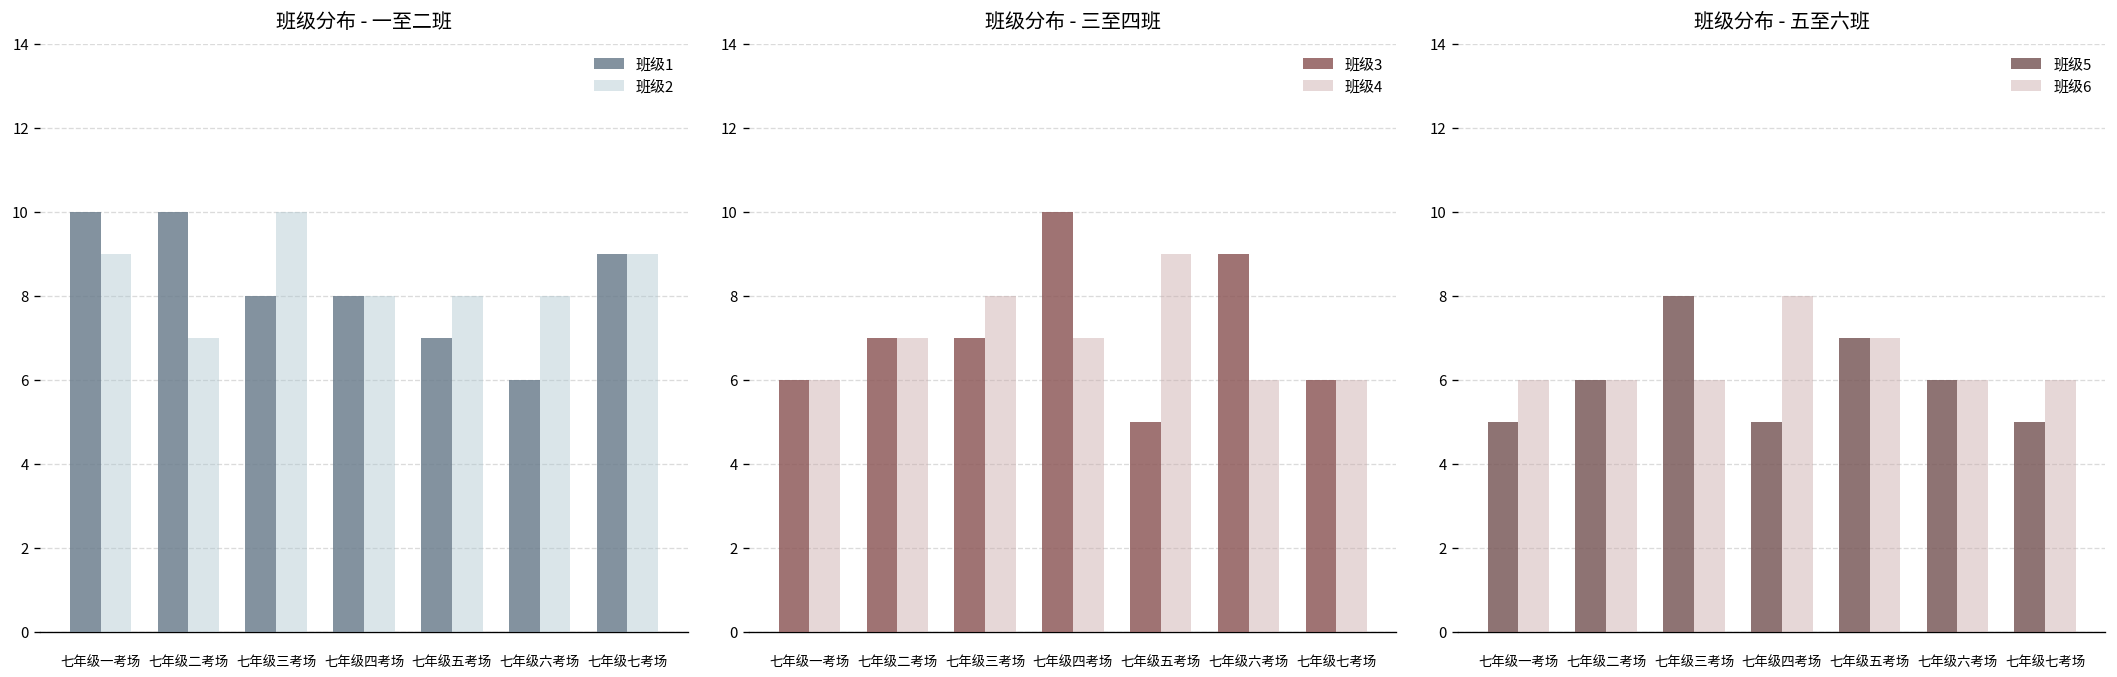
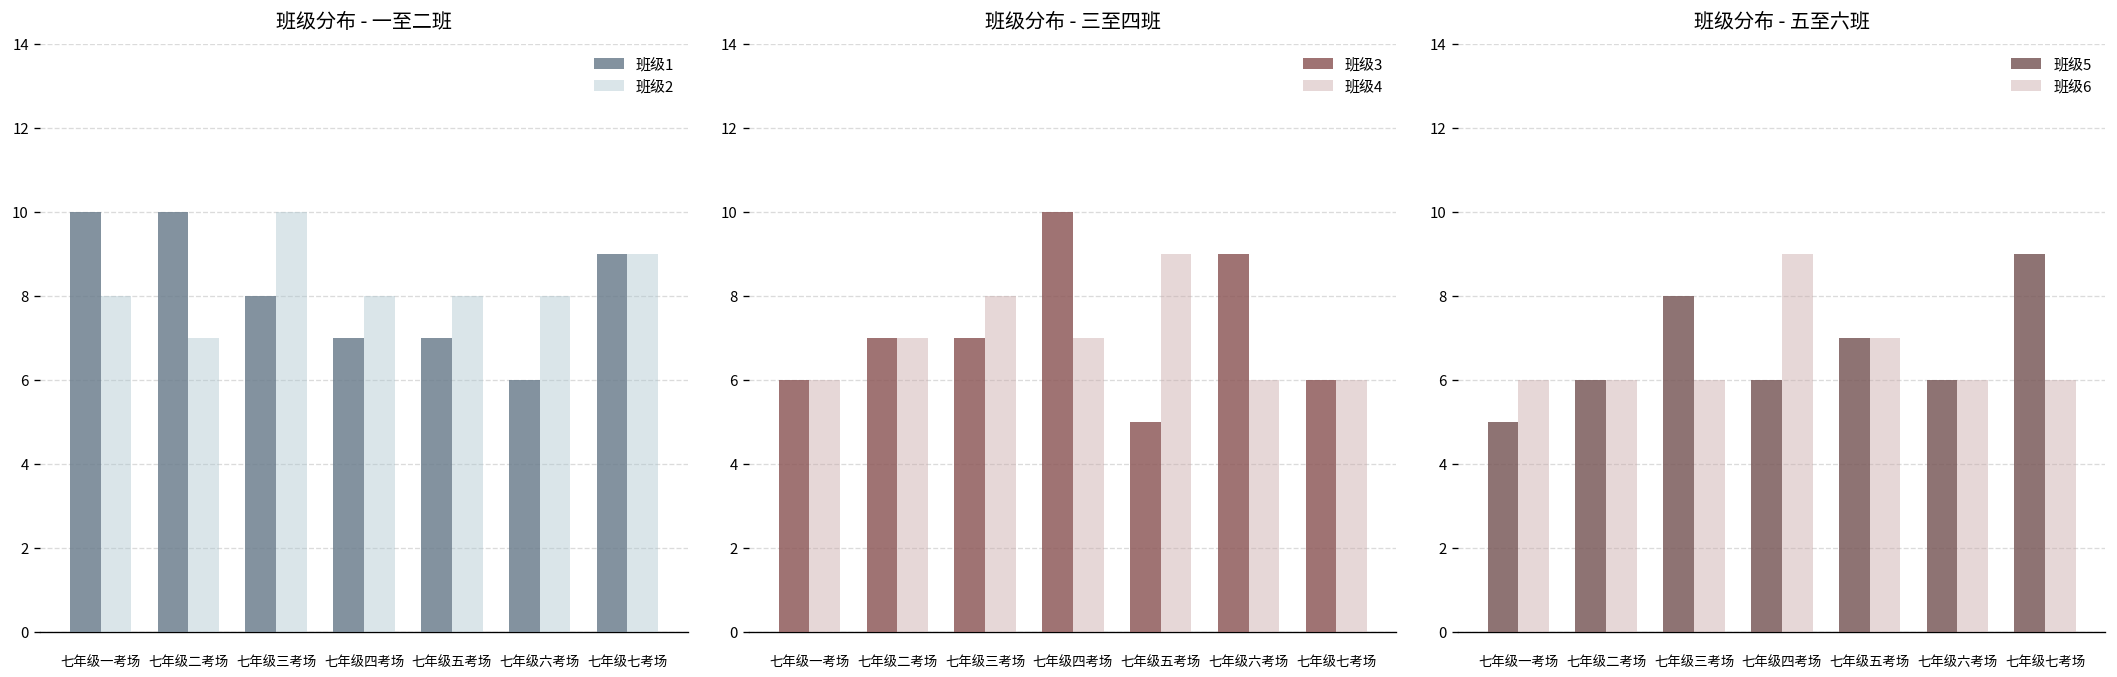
  {
    "班级分布 - 一至二班": {
      "班级1": {
        "七年级一考场": 10,
        "七年级二考场": 10,
        "七年级三考场": 8,
-       "七年级四考场": 8,
+       "七年级四考场": 7,
        "七年级五考场": 7,
        "七年级六考场": 6,
        "七年级七考场": 9
      },
      "班级2": {
-       "七年级一考场": 9,
+       "七年级一考场": 8,
        "七年级二考场": 7,
        "七年级三考场": 10,
        "七年级四考场": 8,
        "七年级五考场": 8,
        "七年级六考场": 8,
        "七年级七考场": 9
      }
    },
    "班级分布 - 三至四班": {
      "班级3": {
        "七年级一考场": 6.0,
        "七年级二考场": 7.0,
        "七年级三考场": 7.0,
        "七年级四考场": 10.0,
        "七年级五考场": 5.0,
        "七年级六考场": 9.0,
        "七年级七考场": 6.0
      },
      "班级4": {
        "七年级一考场": 6.0,
        "七年级二考场": 7.0,
        "七年级三考场": 8.0,
        "七年级四考场": 7.0,
        "七年级五考场": 9.0,
        "七年级六考场": 6.0,
        "七年级七考场": 6.0
      }
    },
    "班级分布 - 五至六班": {
      "班级5": {
        "七年级一考场": 5,
        "七年级二考场": 6,
        "七年级三考场": 8,
-       "七年级四考场": 5,
+       "七年级四考场": 6,
        "七年级五考场": 7,
        "七年级六考场": 6,
-       "七年级七考场": 5
+       "七年级七考场": 9
      },
      "班级6": {
        "七年级一考场": 6,
        "七年级二考场": 6,
        "七年级三考场": 6,
-       "七年级四考场": 8,
+       "七年级四考场": 9,
        "七年级五考场": 7,
        "七年级六考场": 6,
        "七年级七考场": 6
      }
    }
  }
